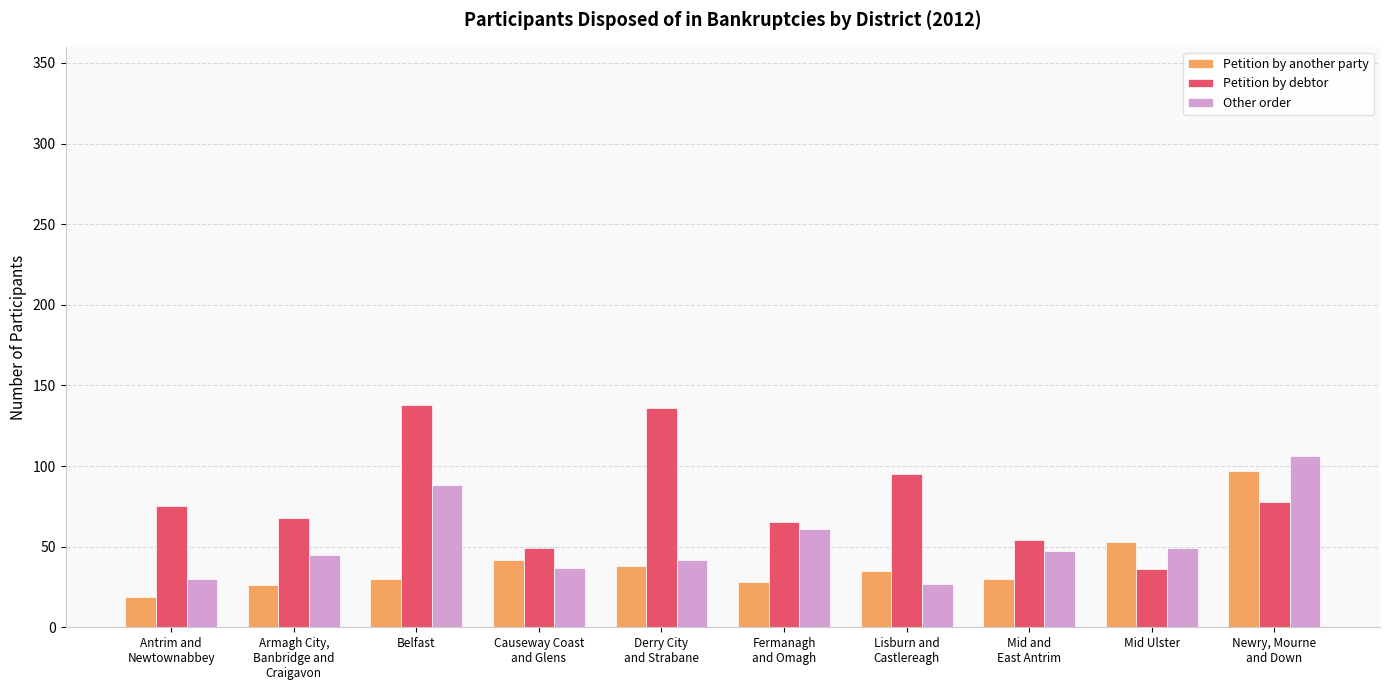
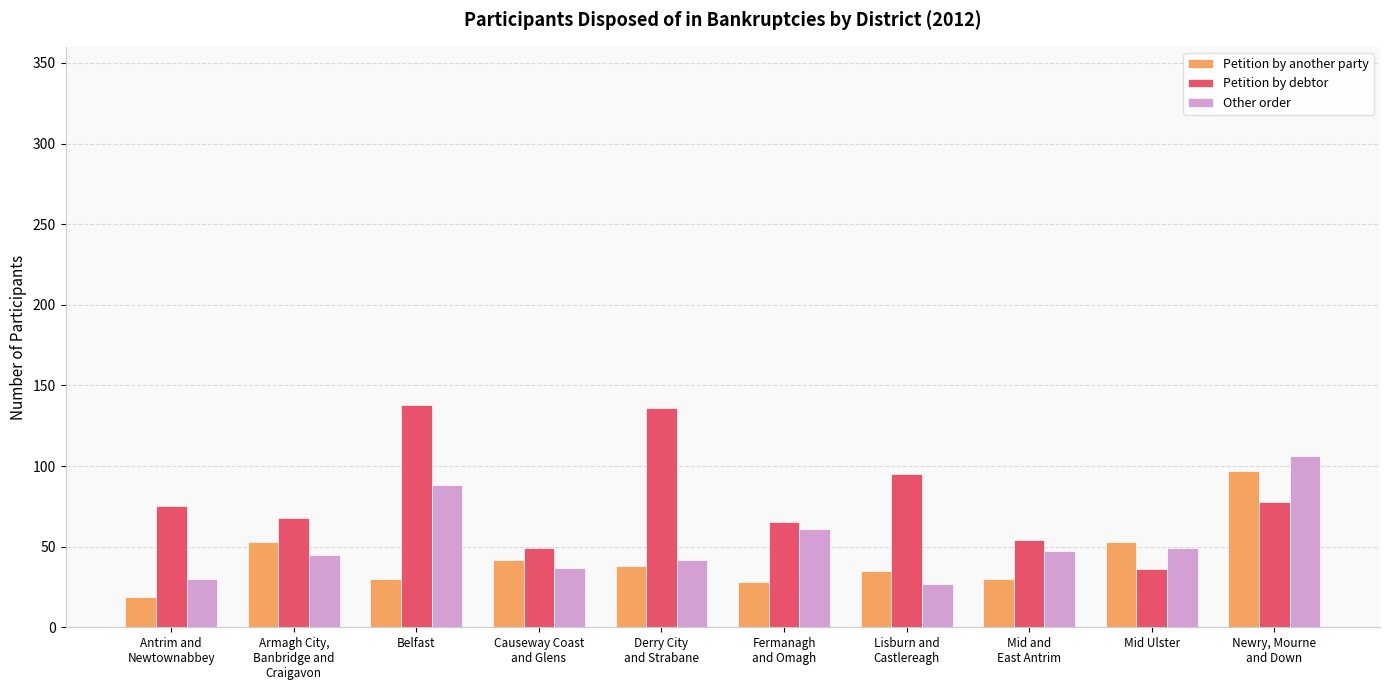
  {
    "Petition by another party": {
      "Antrim and Newtownabbey": 19,
-     "Armagh City, Banbridge and Craigavon": 26,
+     "Armagh City, Banbridge and Craigavon": 53,
      "Belfast": 30,
      "Causeway Coast and Glens": 42,
      "Derry City and Strabane": 38,
      "Fermanagh and Omagh": 28,
      "Lisburn and Castlereagh": 35,
      "Mid and East Antrim": 30,
      "Mid Ulster": 53,
      "Newry, Mourne and Down": 97
    },
    "Petition by debtor": {
      "Antrim and Newtownabbey": 75,
      "Armagh City, Banbridge and Craigavon": 68,
      "Belfast": 138,
      "Causeway Coast and Glens": 49,
      "Derry City and Strabane": 136,
      "Fermanagh and Omagh": 65,
      "Lisburn and Castlereagh": 95,
      "Mid and East Antrim": 54,
      "Mid Ulster": 36,
      "Newry, Mourne and Down": 78
    },
    "Other order": {
      "Antrim and Newtownabbey": 30,
      "Armagh City, Banbridge and Craigavon": 45,
      "Belfast": 88,
      "Causeway Coast and Glens": 37,
      "Derry City and Strabane": 42,
      "Fermanagh and Omagh": 61,
      "Lisburn and Castlereagh": 27,
      "Mid and East Antrim": 47,
      "Mid Ulster": 49,
      "Newry, Mourne and Down": 106
    }
  }
